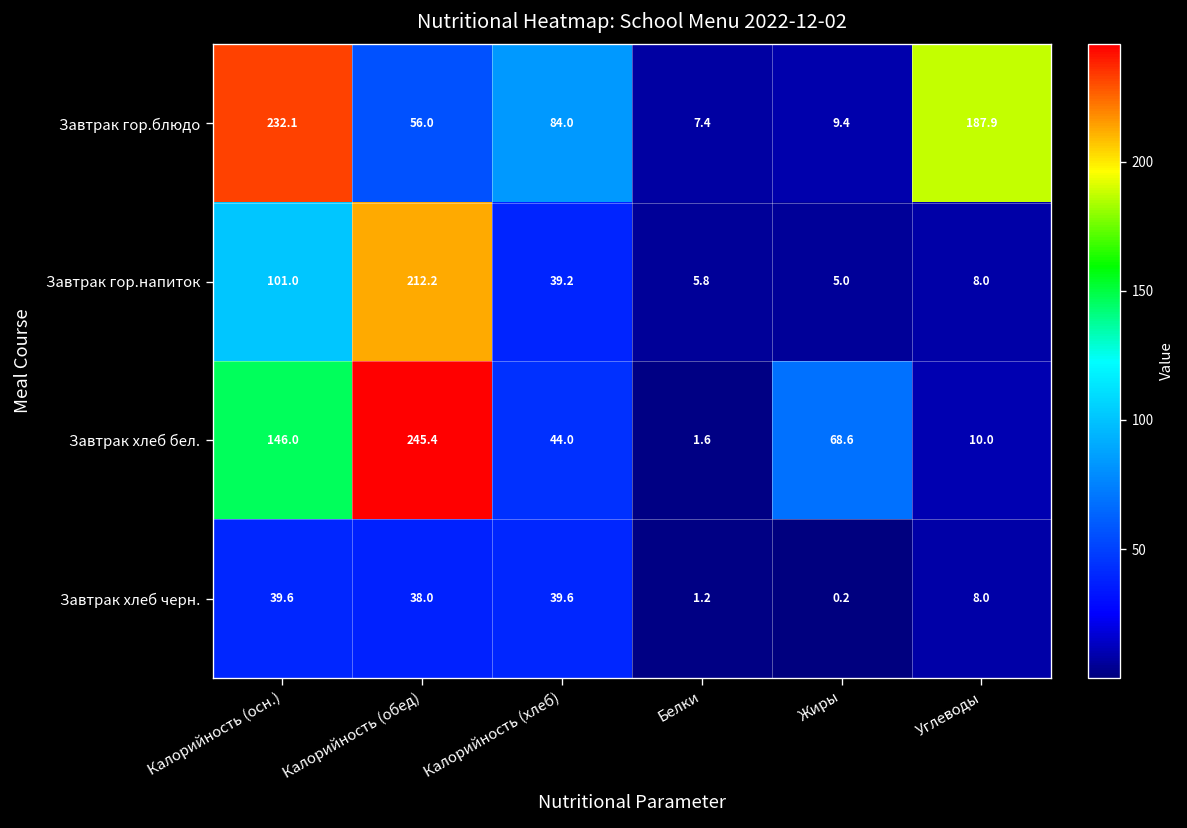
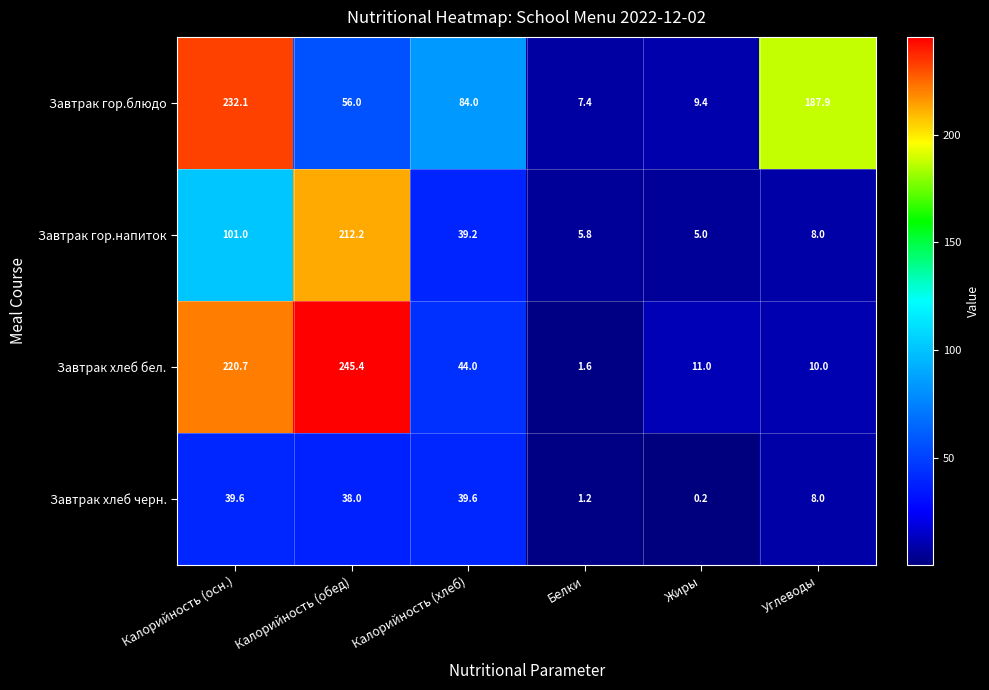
  {
    "Завтрак гор.блюдо": {
      "Калорийность (осн.)": 232.1,
      "Калорийность (обед)": 56.0,
      "Калорийность (хлеб)": 84.0,
      "Белки": 7.4,
      "Жиры": 9.4,
      "Углеводы": 187.9
    },
    "Завтрак гор.напиток": {
      "Калорийность (осн.)": 101.0,
      "Калорийность (обед)": 212.2,
      "Калорийность (хлеб)": 39.2,
      "Белки": 5.8,
      "Жиры": 5.0,
      "Углеводы": 8.0
    },
    "Завтрак хлеб бел.": {
-     "Калорийность (осн.)": 146.0,
+     "Калорийность (осн.)": 220.7,
      "Калорийность (обед)": 245.4,
      "Калорийность (хлеб)": 44.0,
      "Белки": 1.6,
-     "Жиры": 68.6,
+     "Жиры": 11.0,
      "Углеводы": 10.0
    },
    "Завтрак хлеб черн.": {
      "Калорийность (осн.)": 39.6,
      "Калорийность (обед)": 38.0,
      "Калорийность (хлеб)": 39.6,
      "Белки": 1.2,
      "Жиры": 0.2,
      "Углеводы": 8.0
    }
  }
